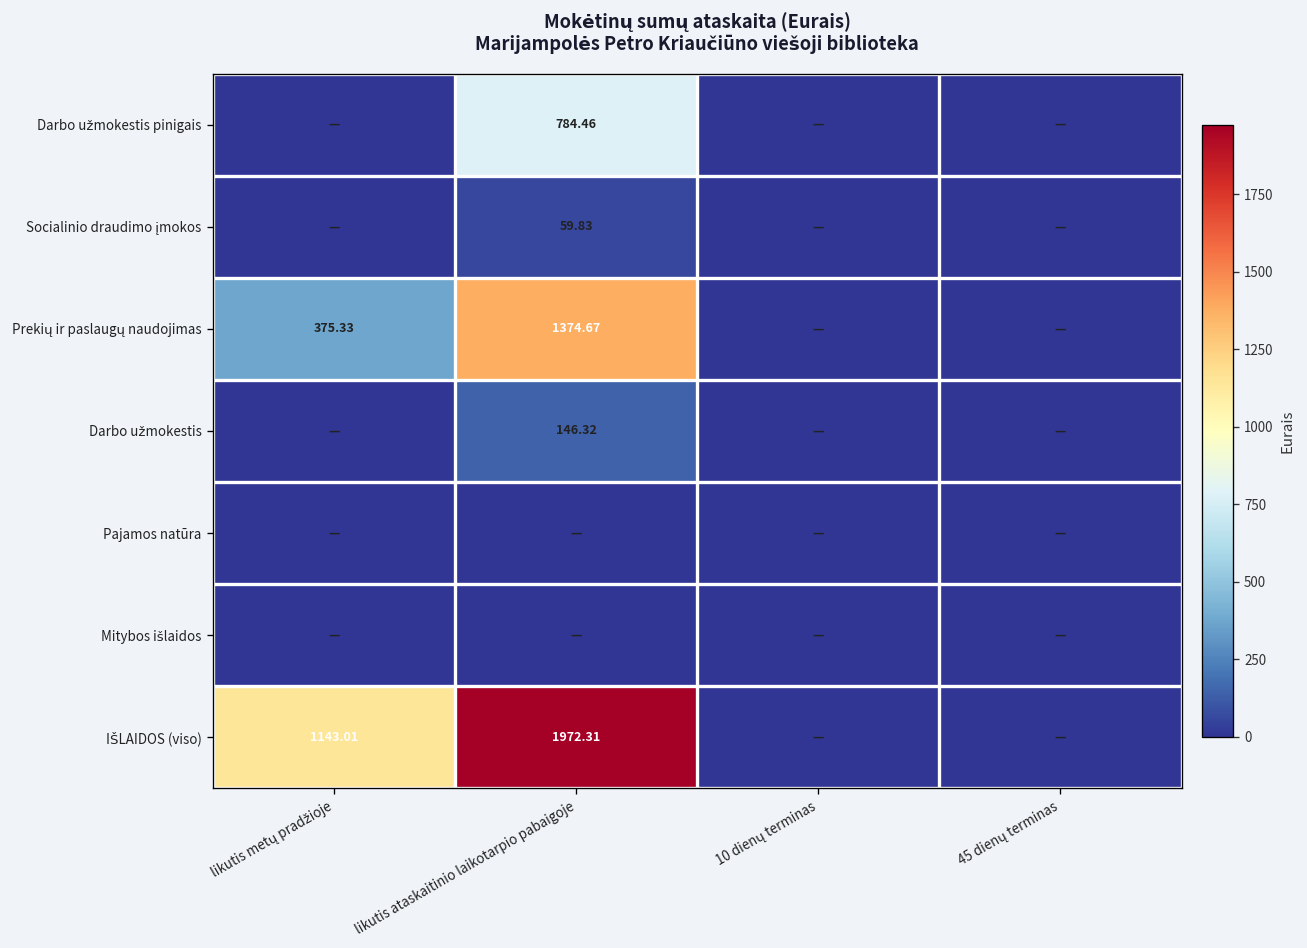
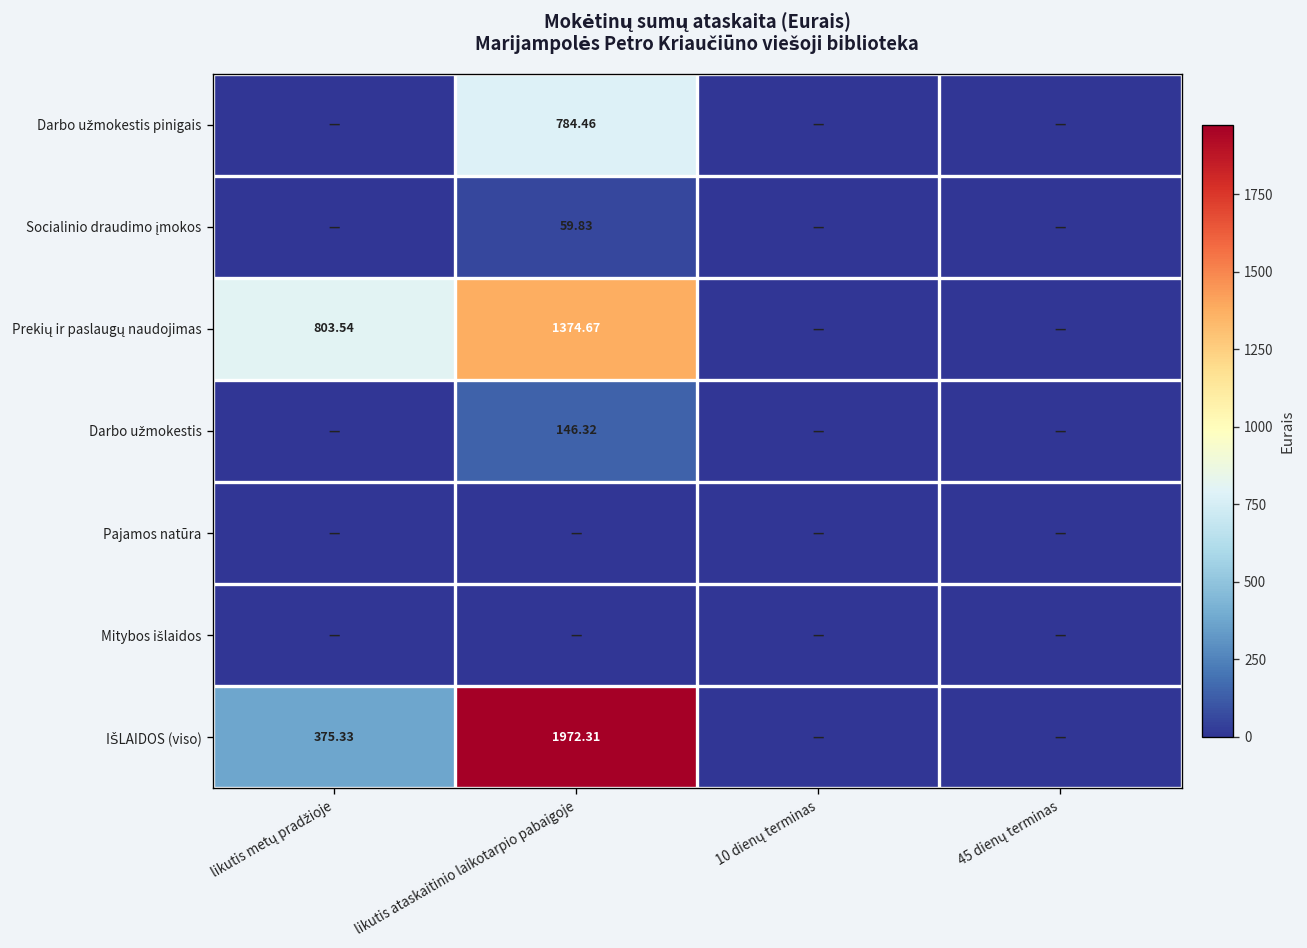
  {
    "Darbo užmokestis pinigais": {
      "likutis ataskaitinio laikotarpio pabaigoje": 784.46
    },
    "Socialinio draudimo įmokos": {
      "likutis ataskaitinio laikotarpio pabaigoje": 59.83
    },
    "Prekių ir paslaugų naudojimas": {
-     "likutis metų pradžioje": 375.33,
+     "likutis metų pradžioje": 803.54,
      "likutis ataskaitinio laikotarpio pabaigoje": 1374.67
    },
    "Darbo užmokestis": {
      "likutis ataskaitinio laikotarpio pabaigoje": 146.32
    },
    "IŠLAIDOS (viso)": {
-     "likutis metų pradžioje": 1143.01,
+     "likutis metų pradžioje": 375.33,
      "likutis ataskaitinio laikotarpio pabaigoje": 1972.31
    }
  }
